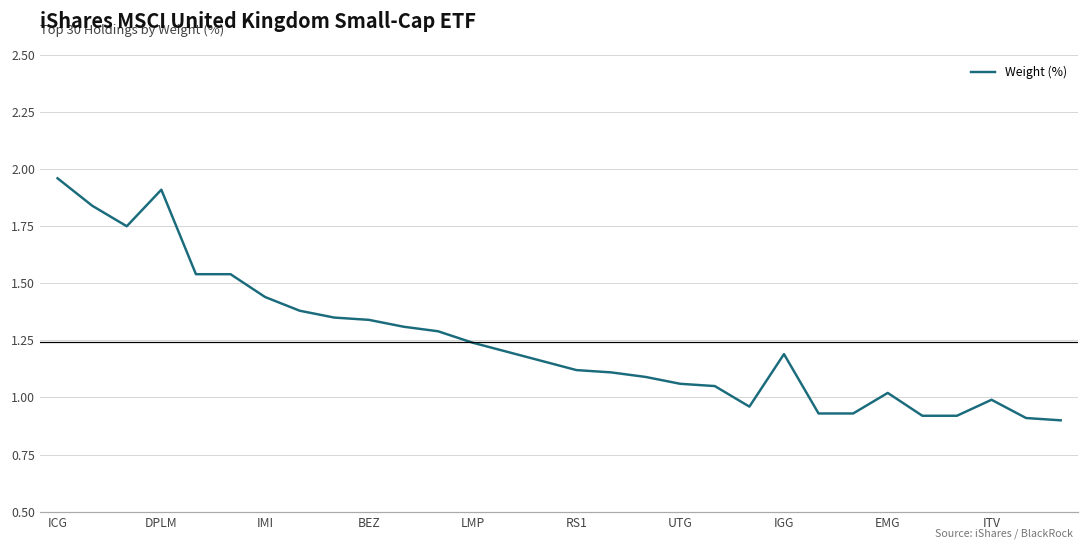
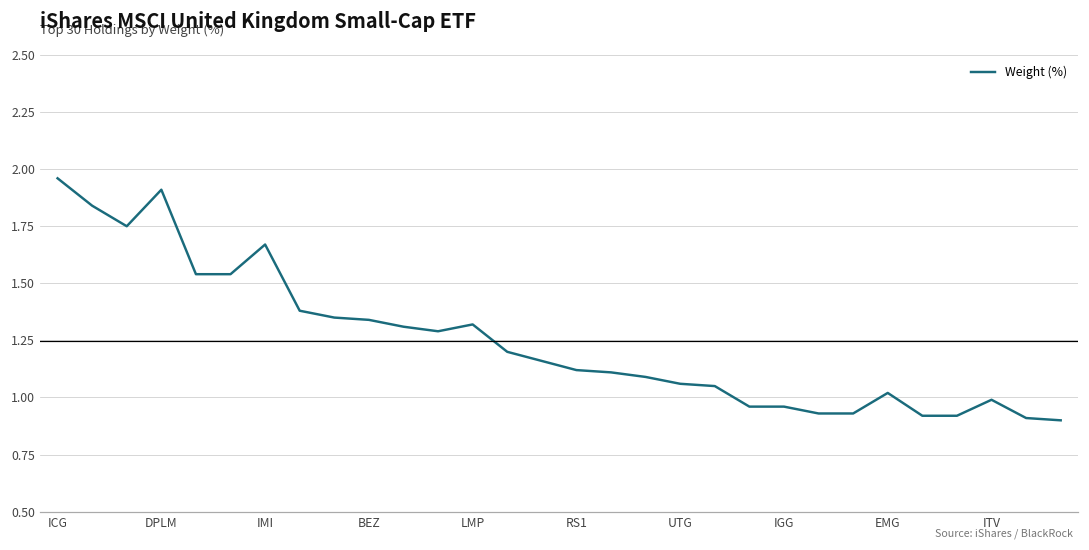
  {
    "ICG": 1.96,
    "DPLM": 1.91,
-   "IMI": 1.44,
+   "IMI": 1.67,
    "BEZ": 1.34,
-   "LMP": 1.24,
+   "LMP": 1.32,
    "RS1": 1.12,
    "UTG": 1.06,
-   "IGG": 1.19,
+   "IGG": 0.96,
    "EMG": 1.02,
    "ITV": 0.99
  }
